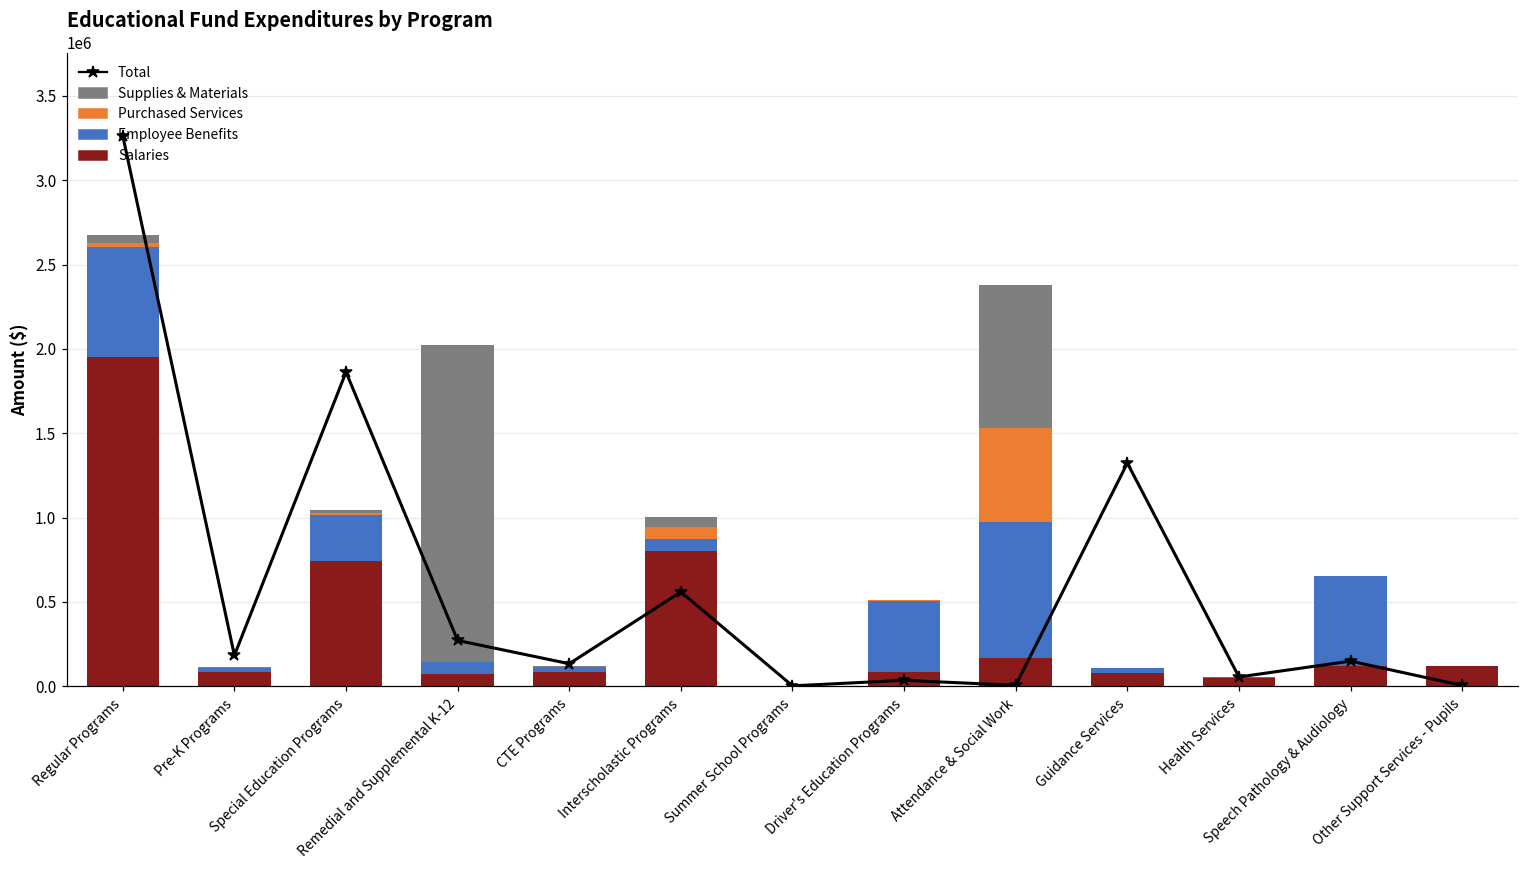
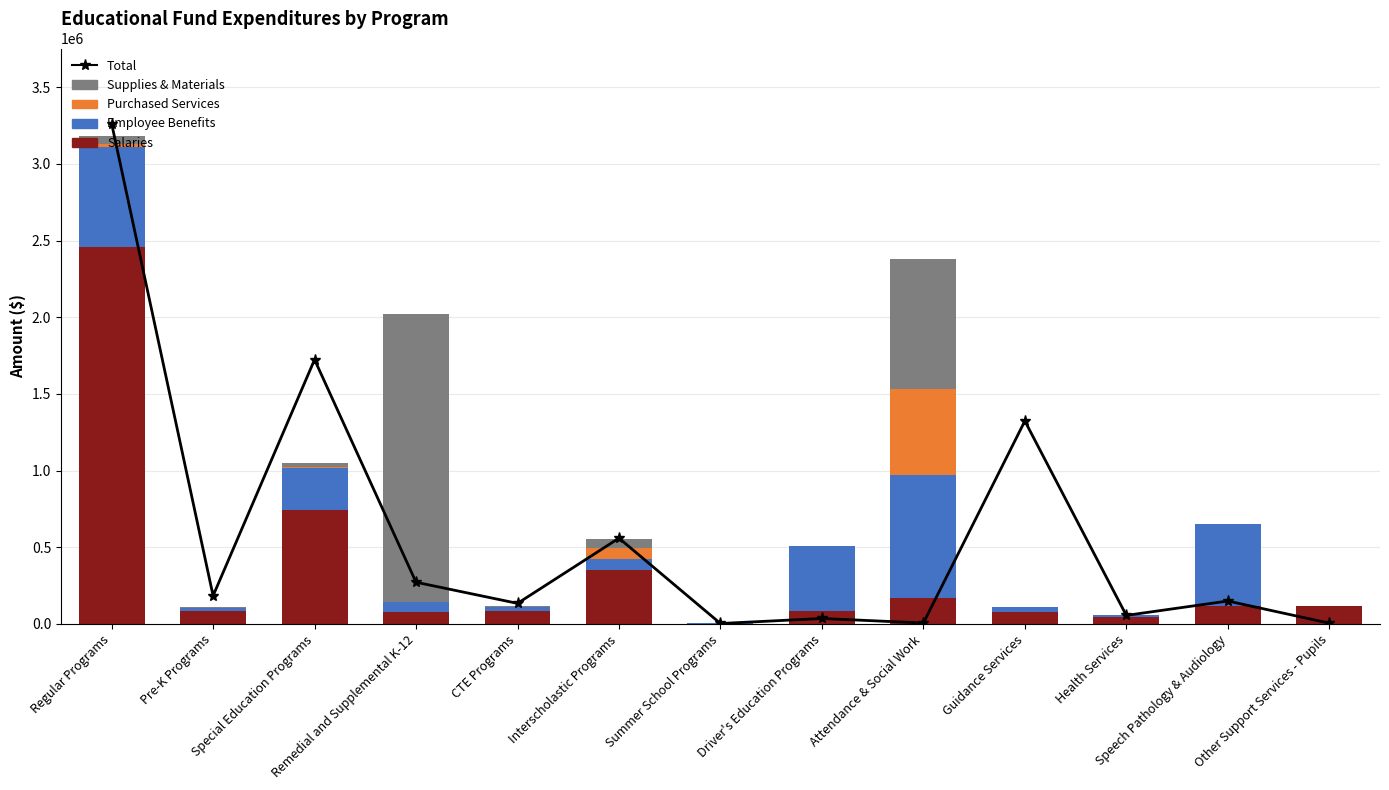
  {
    "Salaries": {
-     "Regular Programs": 1950000,
+     "Regular Programs": 2450000,
      "Pre-K Programs": 80000,
      "Special Education Programs": 750000,
      "Remedial and Supplemental K-12": 80000,
      "CTE Programs": 90000,
-     "Interscholastic Programs": 800000,
+     "Interscholastic Programs": 350000,
      "Driver's Education Programs": 80000,
      "Attendance & Social Work": 170000,
      "Guidance Services": 80000,
      "Health Services": 50000,
      "Speech Pathology & Audiology": 120000,
      "Other Support Services - Pupils": 120000
    },
    "Total": {
      "Regular Programs": 3260000,
      "Pre-K Programs": 180000,
-     "Special Education Programs": 1860000,
+     "Special Education Programs": 1720000,
      "Remedial and Supplemental K-12": 270000,
      "CTE Programs": 130000,
      "Interscholastic Programs": 560000,
      "Summer School Programs": 0,
      "Driver's Education Programs": 40000,
      "Attendance & Social Work": 10000,
      "Guidance Services": 1320000,
      "Health Services": 60000,
      "Speech Pathology & Audiology": 150000,
      "Other Support Services - Pupils": 0
    },
    "Employee Benefits": {
      "Regular Programs": 650000,
      "Pre-K Programs": 20000,
      "Special Education Programs": 270000,
      "Remedial and Supplemental K-12": 70000,
      "CTE Programs": 30000,
      "Interscholastic Programs": 70000,
      "Driver's Education Programs": 420000,
      "Attendance & Social Work": 800000,
      "Guidance Services": 30000,
      "Speech Pathology & Audiology": 530000,
      "Other Support Services - Pupils": 0
    },
    "Purchased Services": {
      "Regular Programs": 20000,
      "Pre-K Programs": 0,
      "Remedial and Supplemental K-12": 0,
      "CTE Programs": 0,
      "Interscholastic Programs": 70000,
      "Summer School Programs": 0,
      "Attendance & Social Work": 560000,
      "Guidance Services": 0,
      "Health Services": 0,
      "Speech Pathology & Audiology": 0,
      "Other Support Services - Pupils": 0
    },
    "Supplies & Materials": {
      "Regular Programs": 50000,
      "Special Education Programs": 20000,
      "Remedial and Supplemental K-12": 1880000,
      "Interscholastic Programs": 60000,
      "Summer School Programs": 0,
      "Attendance & Social Work": 850000,
      "Guidance Services": 0,
      "Health Services": 0,
      "Speech Pathology & Audiology": 0,
      "Other Support Services - Pupils": 0
    }
  }
